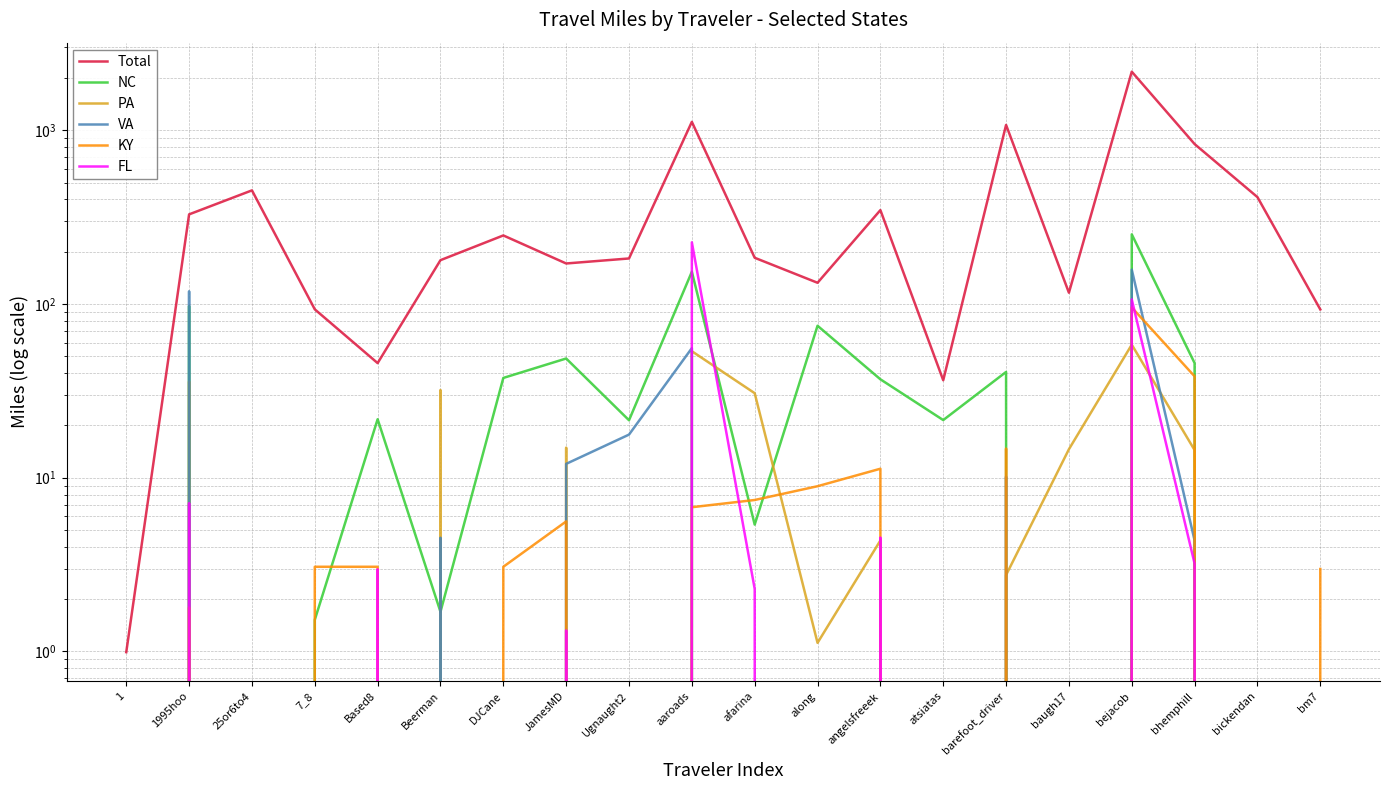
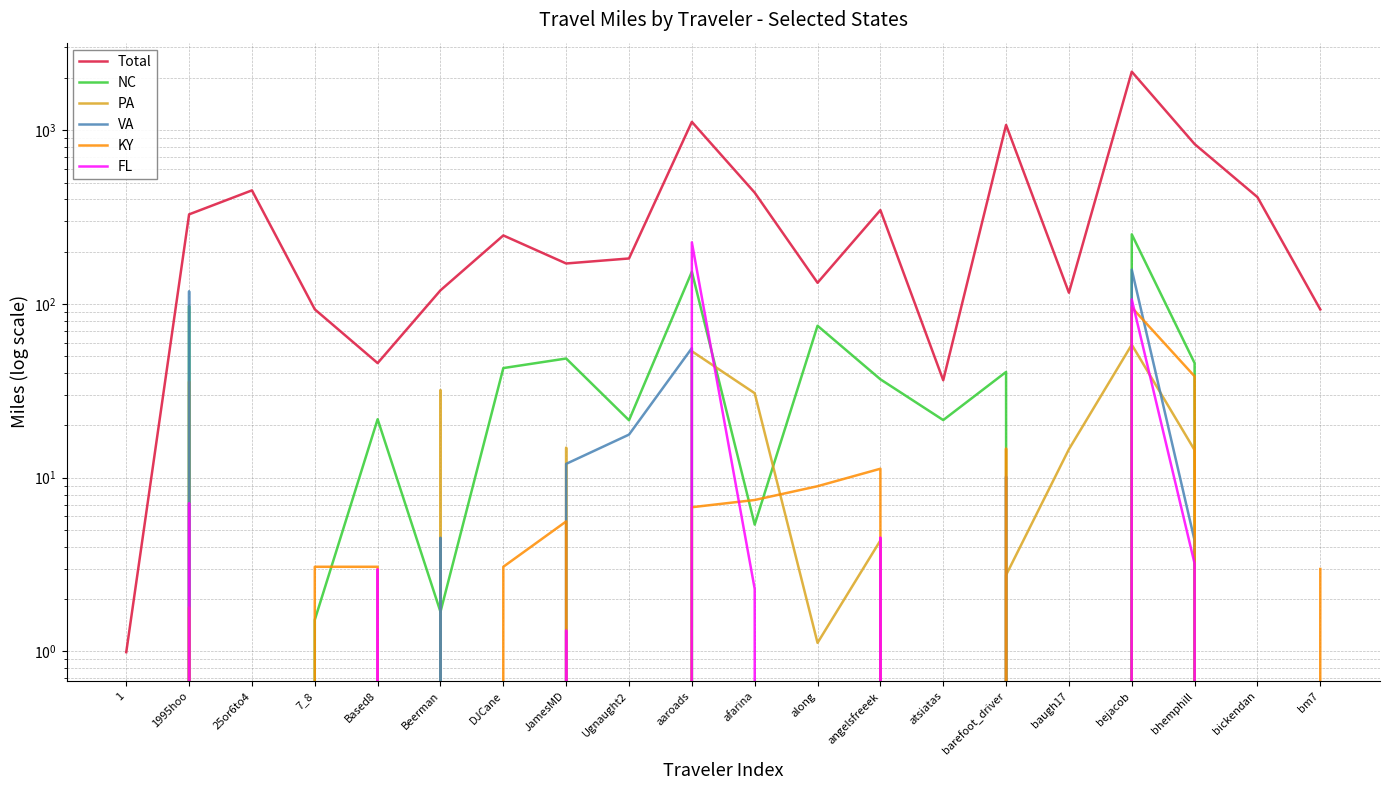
  {
    "Total": {
      "1": 1,
      "1995hoo": 330,
      "25or6to4": 450,
      "7_8": 90,
      "Based8": 46,
-     "Beerman": 180,
+     "Beerman": 120,
      "DJCane": 250,
      "JamesMD": 170,
      "Ugnaught2": 180,
      "aaroads": 1100,
-     "afarina": 180,
+     "afarina": 440,
      "along": 130,
      "angelsfreeek": 350,
      "atsiatas": 36,
      "barefoot_driver": 1100,
      "baugh17": 120,
      "bejacob": 2200,
      "bhemphill": 800,
      "bickendan": 410,
      "bm7": 90
    },
    "NC": {
      "1995hoo": 100,
      "7_8": 1.5,
      "Based8": 22,
      "Beerman": 1.7,
-     "DJCane": 38,
+     "DJCane": 43,
      "JamesMD": 49,
      "Ugnaught2": 21,
      "aaroads": 150,
      "afarina": 5.4,
      "along": 75,
      "angelsfreeek": 37,
      "atsiatas": 21,
      "barefoot_driver": 41,
      "bejacob": 250,
      "bhemphill": 46
    },
    "VA": {
      "1995hoo": 120,
      "Beerman": 4.5,
      "JamesMD": 12,
      "Ugnaught2": 18,
      "aaroads": 56,
      "barefoot_driver": 10,
      "bejacob": 160,
      "bhemphill": 4.4
    },
    "FL": {
      "1995hoo": 7,
      "JamesMD": 1.3,
      "aaroads": 230,
      "afarina": 2.3,
      "angelsfreeek": 4.5,
      "bejacob": 110,
      "bhemphill": 3.2
    }
  }
